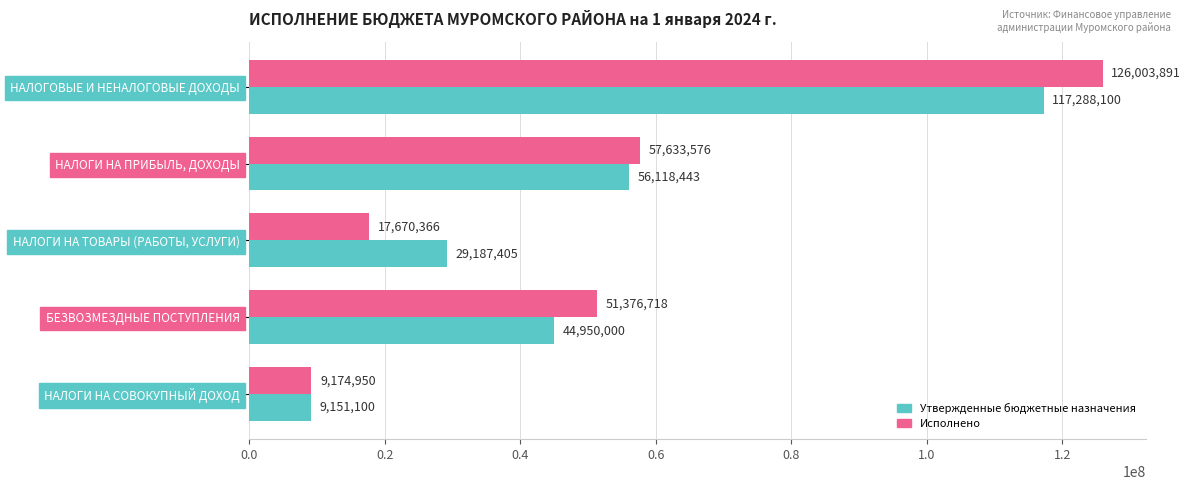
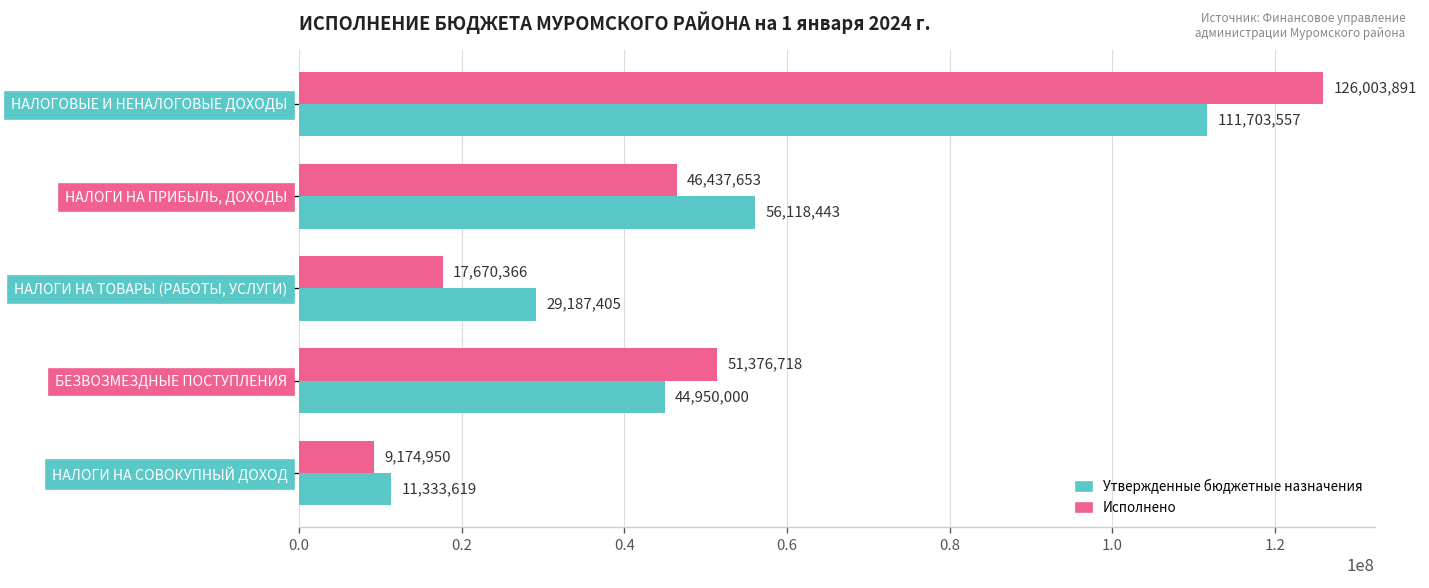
  {
    "Утвержденные бюджетные назначения": {
-     "НАЛОГОВЫЕ И НЕНАЛОГОВЫЕ ДОХОДЫ": "117,288,100",
+     "НАЛОГОВЫЕ И НЕНАЛОГОВЫЕ ДОХОДЫ": "111,703,557",
      "НАЛОГИ НА ПРИБЫЛЬ, ДОХОДЫ": "56,118,443",
      "НАЛОГИ НА ТОВАРЫ (РАБОТЫ, УСЛУГИ)": "29,187,405",
      "БЕЗВОЗМЕЗДНЫЕ ПОСТУПЛЕНИЯ": "44,950,000",
-     "НАЛОГИ НА СОВОКУПНЫЙ ДОХОД": "9,151,100"
+     "НАЛОГИ НА СОВОКУПНЫЙ ДОХОД": "11,333,619"
    },
    "Исполнено": {
      "НАЛОГОВЫЕ И НЕНАЛОГОВЫЕ ДОХОДЫ": "126,003,891",
-     "НАЛОГИ НА ПРИБЫЛЬ, ДОХОДЫ": "57,633,576",
+     "НАЛОГИ НА ПРИБЫЛЬ, ДОХОДЫ": "46,437,653",
      "НАЛОГИ НА ТОВАРЫ (РАБОТЫ, УСЛУГИ)": "17,670,366",
      "БЕЗВОЗМЕЗДНЫЕ ПОСТУПЛЕНИЯ": "51,376,718",
      "НАЛОГИ НА СОВОКУПНЫЙ ДОХОД": "9,174,950"
    }
  }
